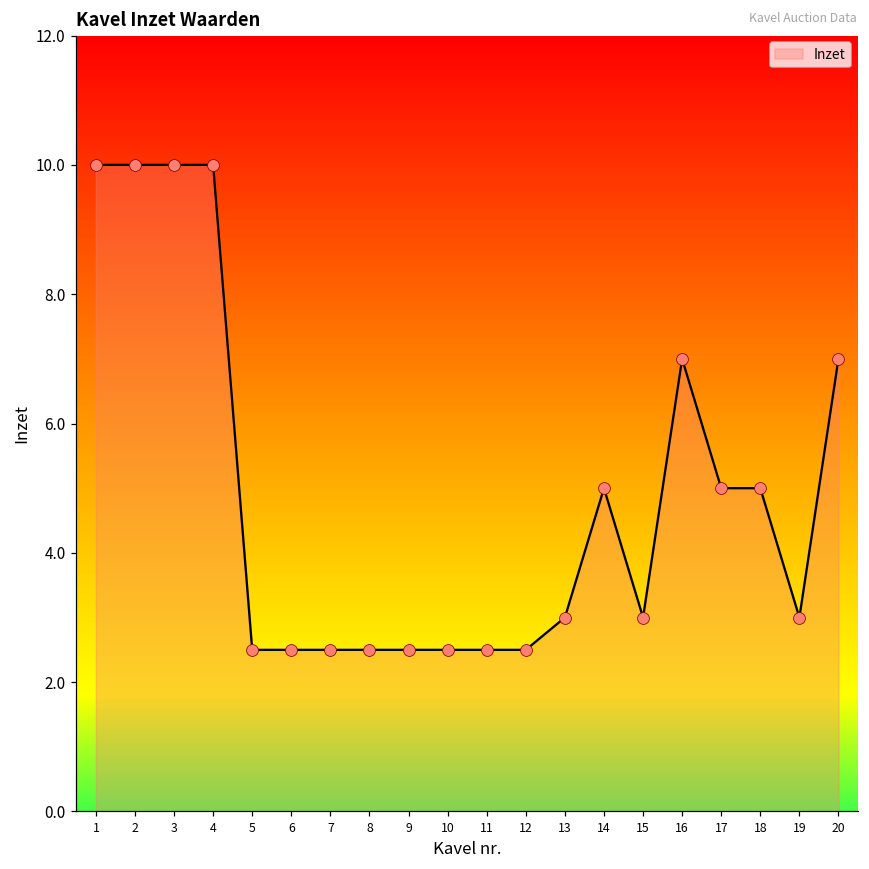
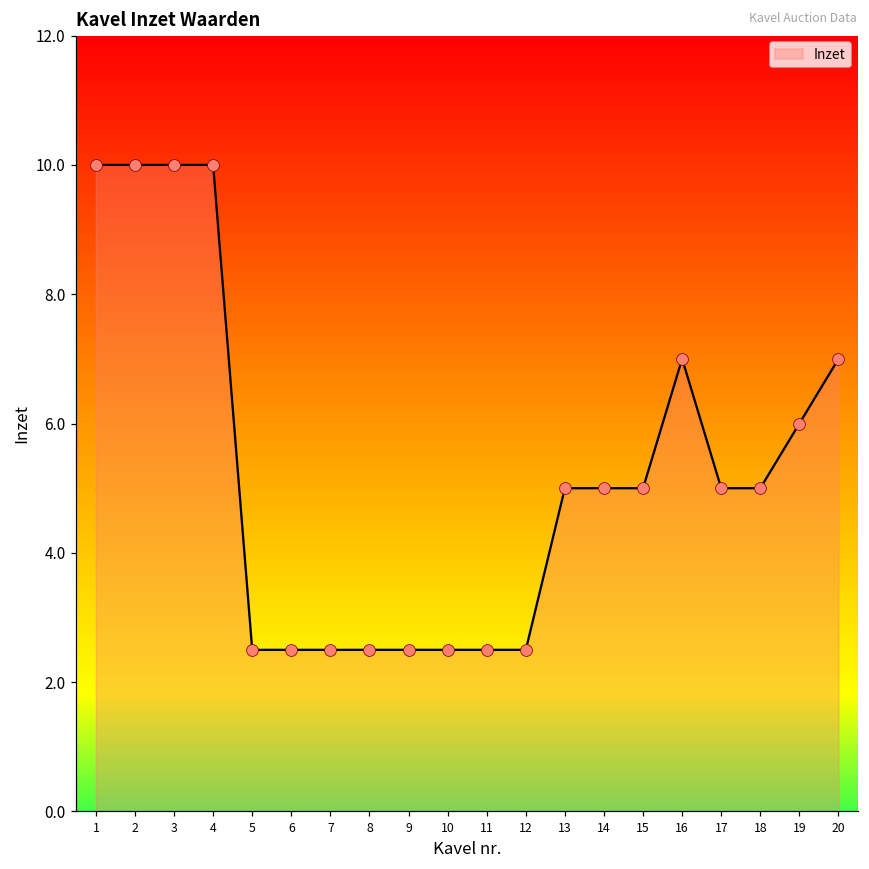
  {
    "1": 10,
    "2": 10,
    "3": 10,
    "4": 10,
    "5": 2.5,
    "6": 2.5,
    "7": 2.5,
    "8": 2.5,
    "9": 2.5,
    "10": 2.5,
    "11": 2.5,
    "12": 2.5,
-   "13": 3,
+   "13": 5,
    "14": 5,
-   "15": 3,
+   "15": 5,
    "16": 7,
    "17": 5,
    "18": 5,
-   "19": 3,
+   "19": 6,
    "20": 7
  }
